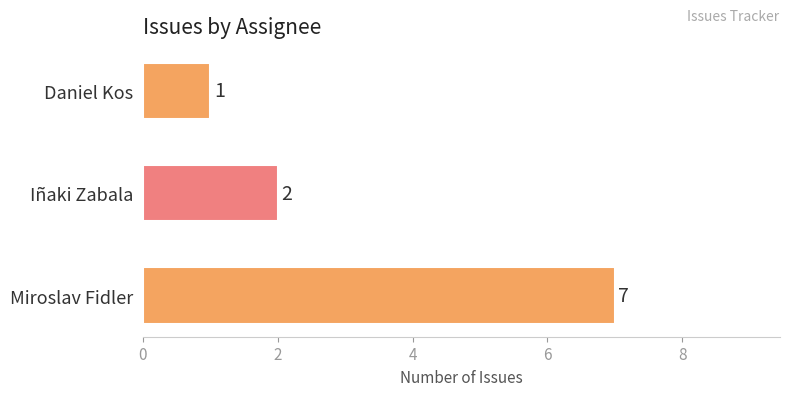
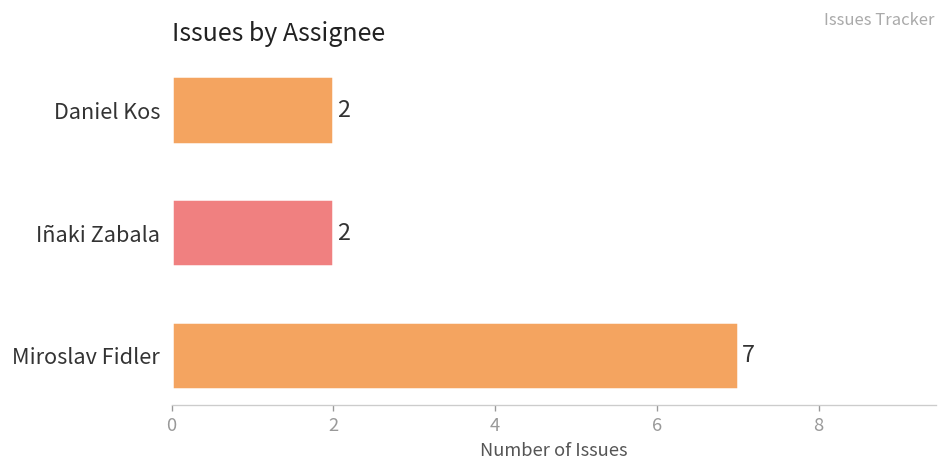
  {
-   "Daniel Kos": 1,
+   "Daniel Kos": 2,
    "Iñaki Zabala": 2,
    "Miroslav Fidler": 7
  }
